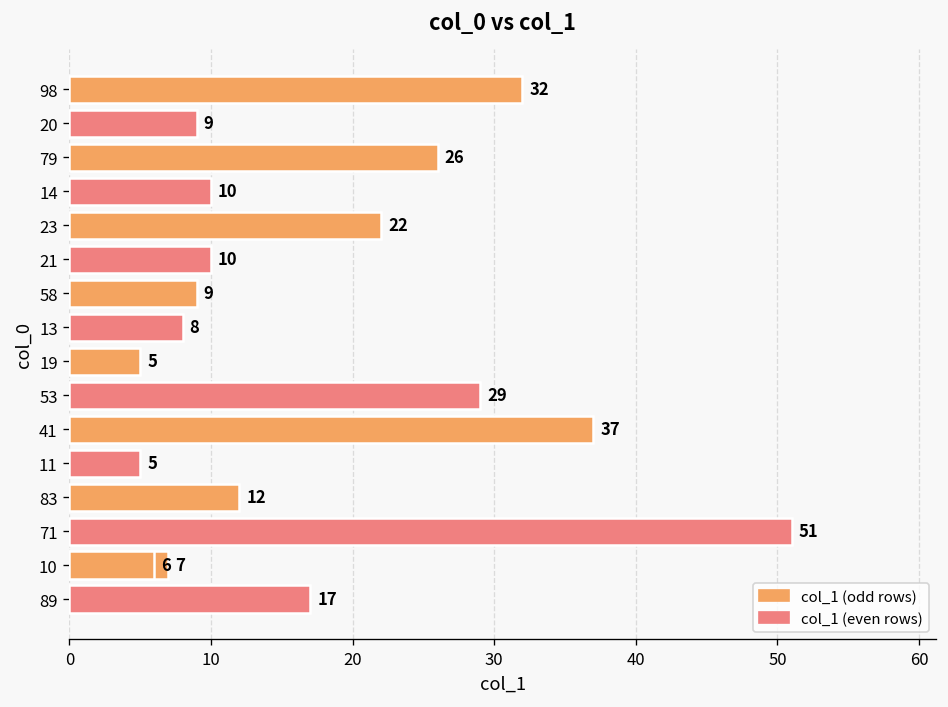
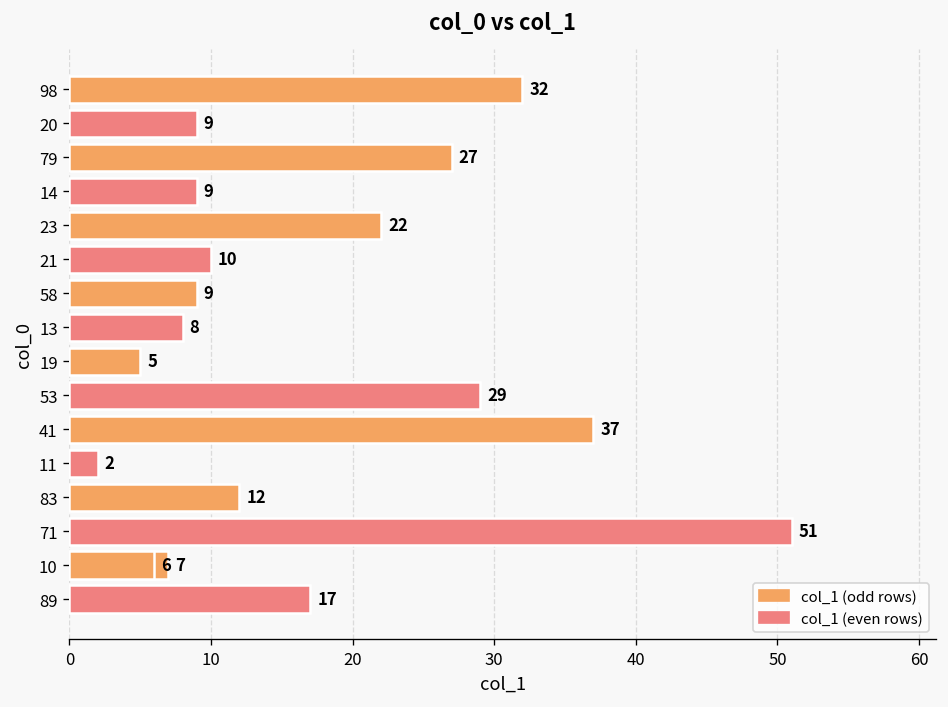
  {
    "98": 32,
    "20": 9,
-   "79": 26,
-   "14": 10,
+   "79": 27,
+   "14": 9,
    "23": 22,
    "21": 10,
    "58": 9,
    "13": 8,
    "19": 5,
    "53": 29,
    "41": 37,
-   "11": 5,
+   "11": 2,
    "83": 12,
    "71": 51,
    "89": 17
  }
